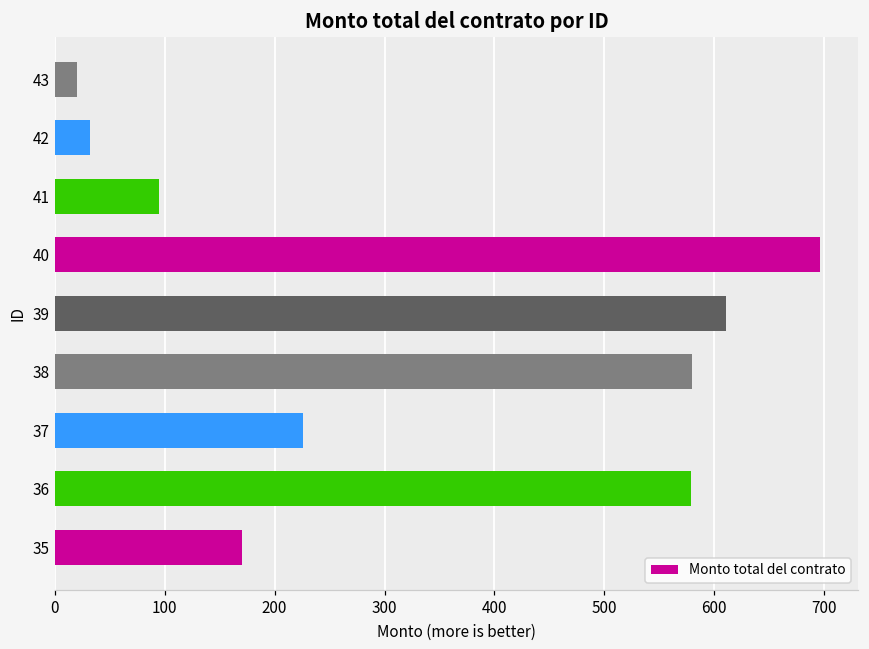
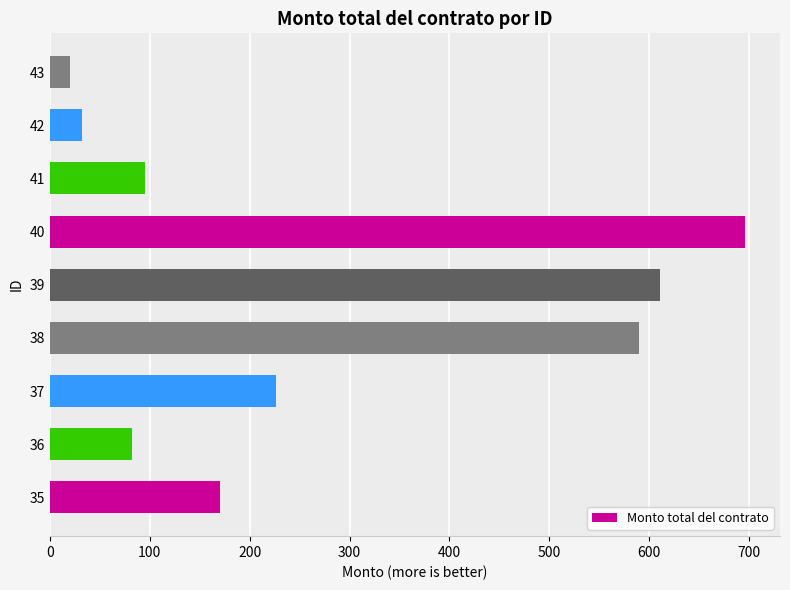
  {
    "43": 20,
    "42": 30,
    "41": 100,
    "40": 700,
    "39": 610,
-   "38": 580,
+   "38": 590,
    "37": 230,
-   "36": 580,
+   "36": 80,
    "35": 170
  }
